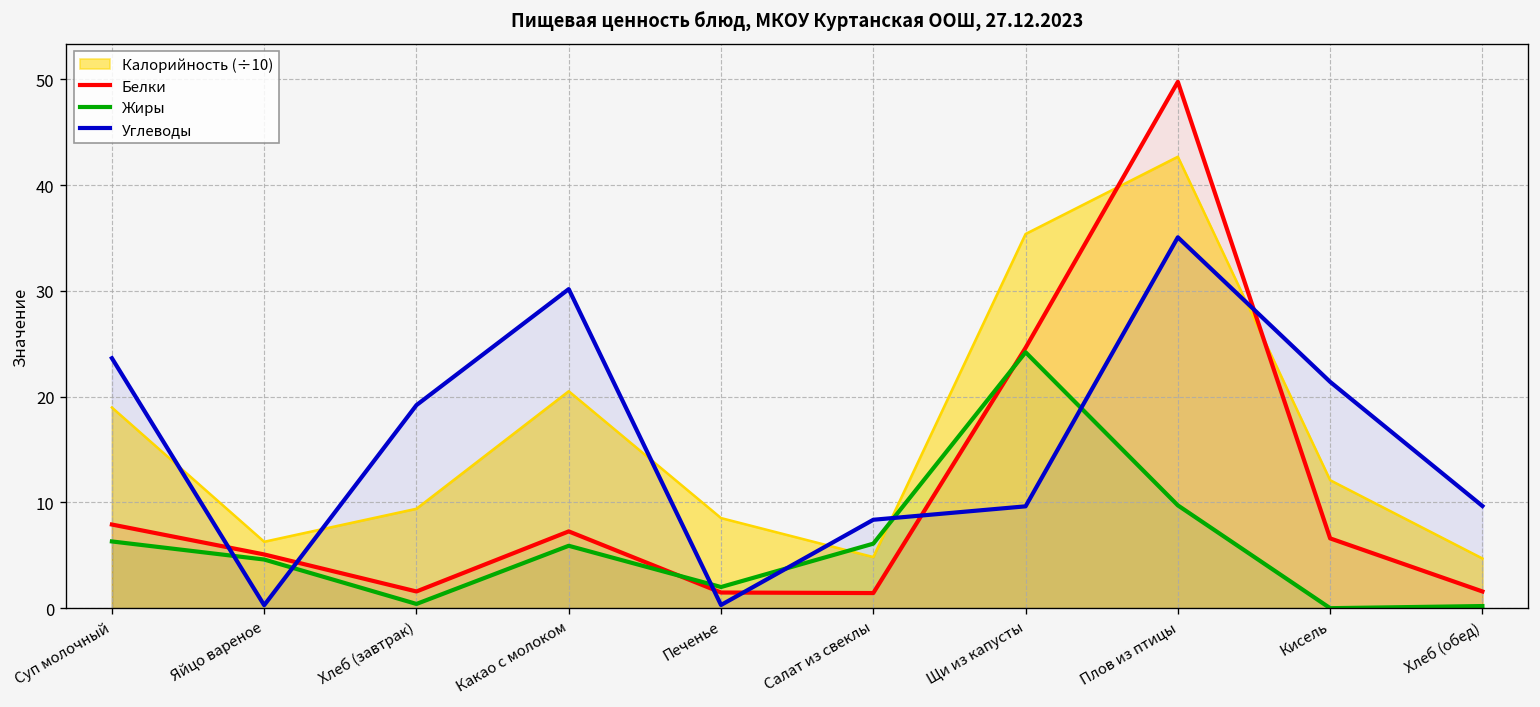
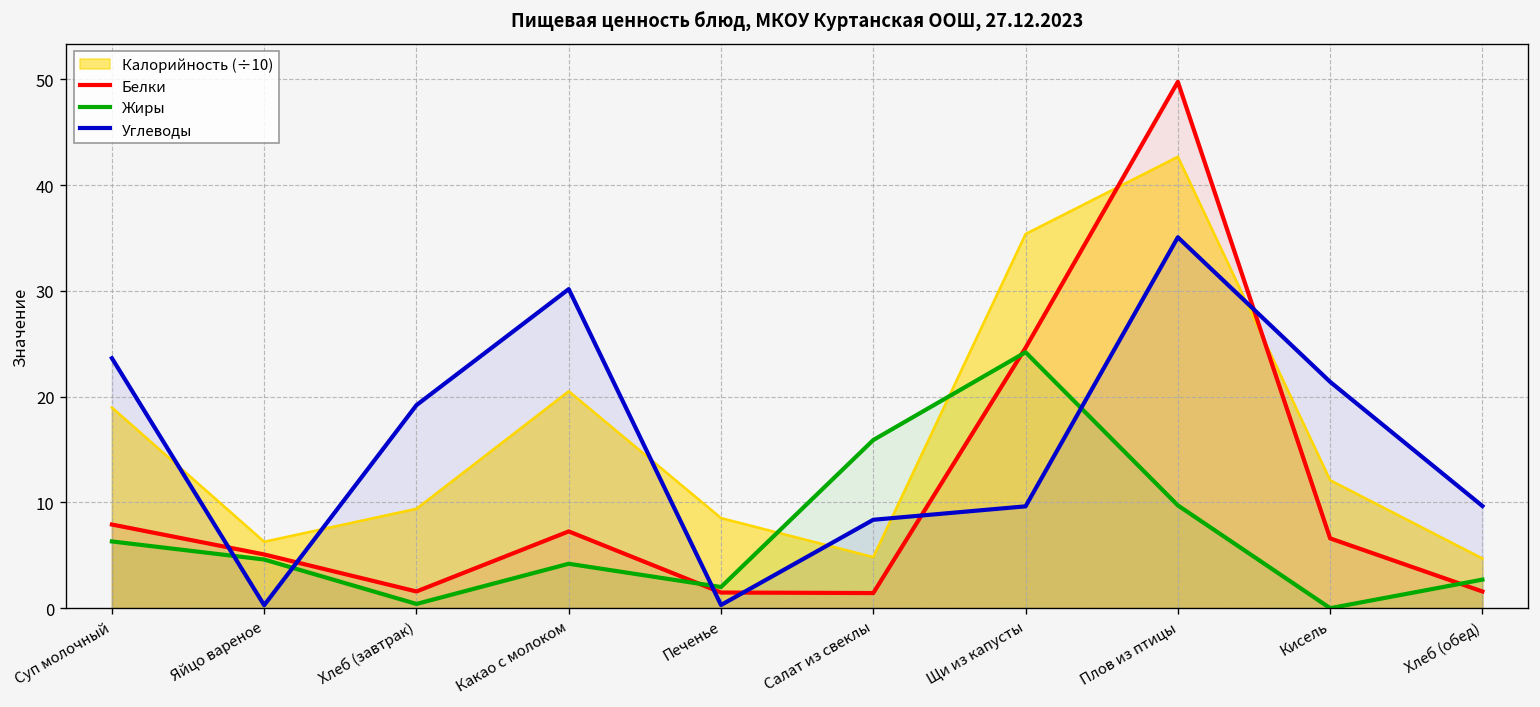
  {
    "Калорийность (÷10)": {
      "Суп молочный": 19,
      "Яйцо вареное": 6,
      "Хлеб (завтрак)": 9,
      "Какао с молоком": 21,
      "Печенье": 9,
      "Салат из свеклы": 5,
      "Щи из капусты": 35,
      "Плов из птицы": 43,
      "Кисель": 12,
      "Хлеб (обед)": 5
    },
    "Белки": {
      "Суп молочный": 8,
      "Яйцо вареное": 5,
      "Хлеб (завтрак)": 2,
      "Какао с молоком": 7,
      "Печенье": 1,
      "Салат из свеклы": 1,
      "Щи из капусты": 25,
      "Плов из птицы": 50,
      "Кисель": 7,
      "Хлеб (обед)": 2
    },
    "Жиры": {
      "Суп молочный": 6,
      "Яйцо вареное": 5,
      "Хлеб (завтрак)": 0,
-     "Какао с молоком": 6,
+     "Какао с молоком": 4,
      "Печенье": 2,
-     "Салат из свеклы": 6,
+     "Салат из свеклы": 16,
      "Щи из капусты": 24,
      "Плов из птицы": 10,
      "Кисель": 0,
-     "Хлеб (обед)": 0
+     "Хлеб (обед)": 3
    },
    "Углеводы": {
      "Суп молочный": 24,
      "Яйцо вареное": 0,
      "Хлеб (завтрак)": 19,
      "Какао с молоком": 30,
      "Печенье": 0,
      "Салат из свеклы": 8,
      "Щи из капусты": 10,
      "Плов из птицы": 35,
      "Кисель": 21,
      "Хлеб (обед)": 10
    }
  }
